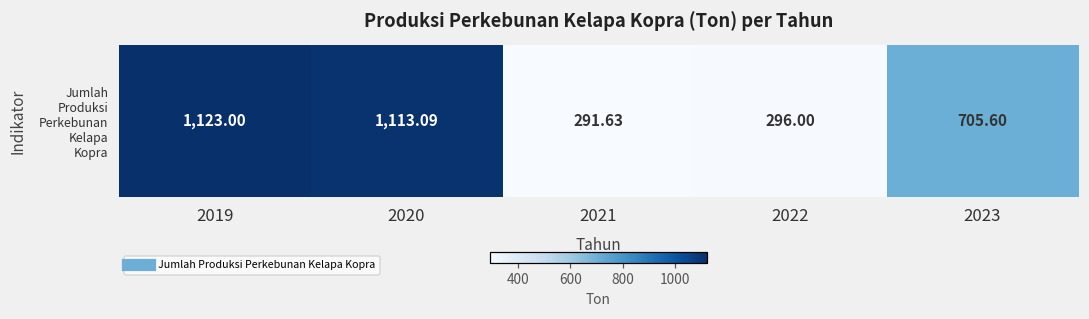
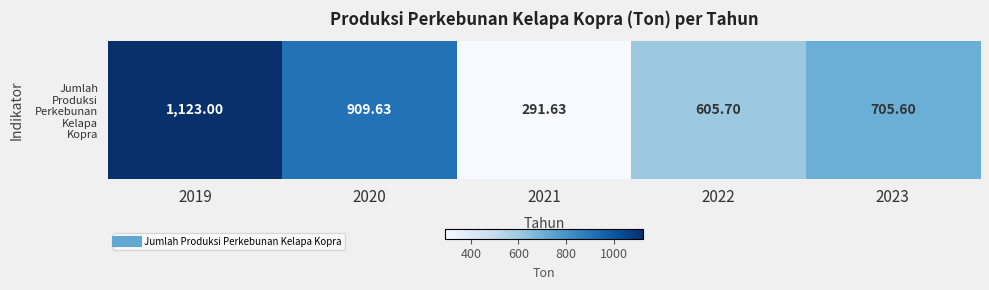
  {
    "Jumlah Produksi Perkebunan Kelapa Kopra": {
      "2019": "1,123.00",
-     "2020": "1,113.09",
+     "2020": "909.63",
      "2021": "291.63",
-     "2022": "296.00",
+     "2022": "605.70",
      "2023": "705.60"
    }
  }
